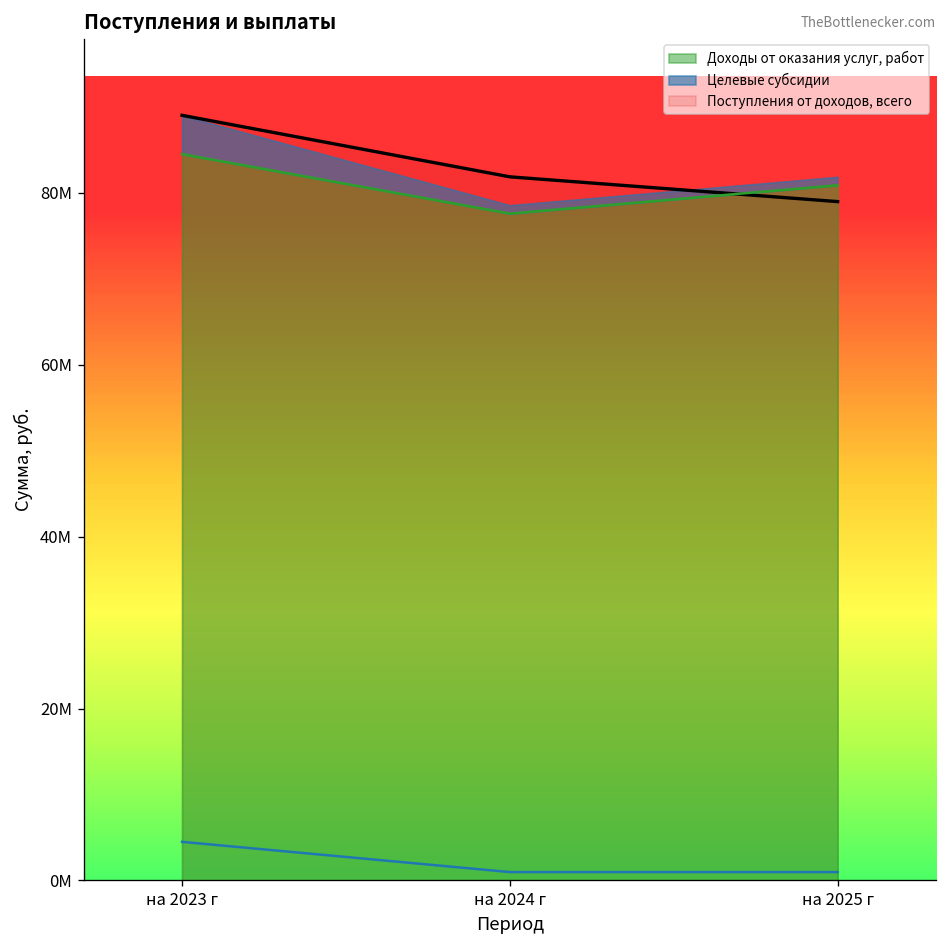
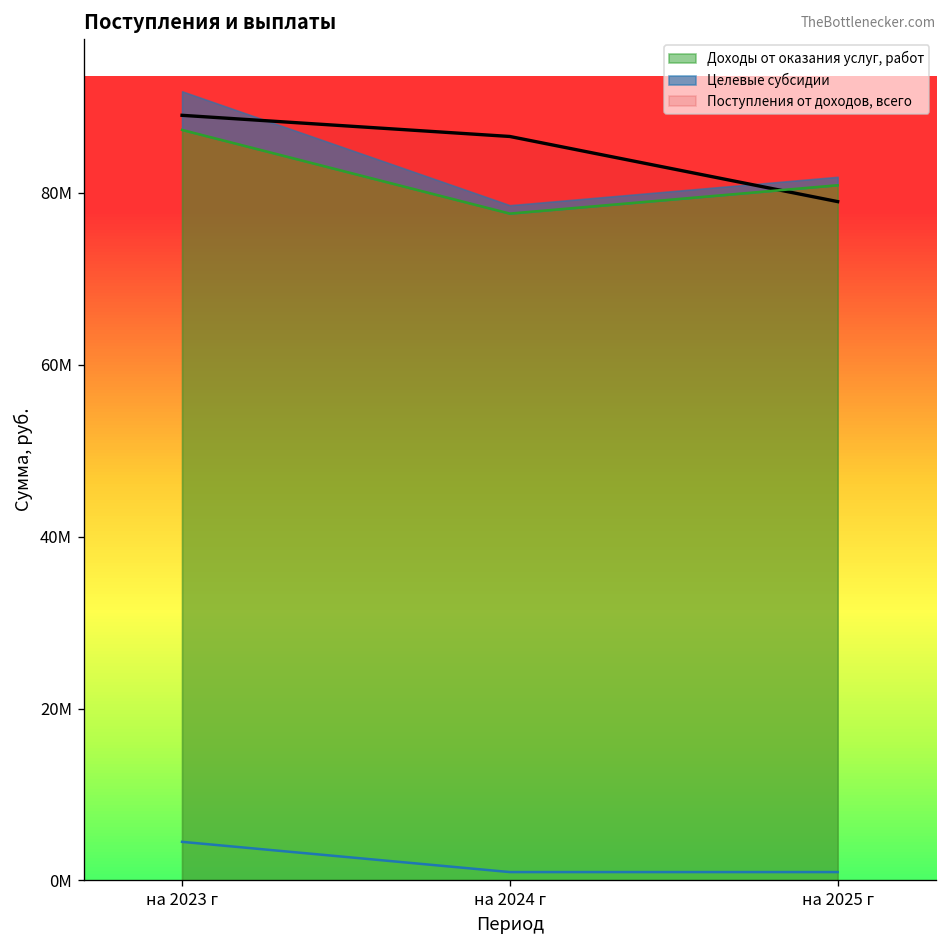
  {
    "Доходы от оказания услуг, работ": {
-     "на 2023 г": 84000000,
+     "на 2023 г": 87000000,
      "на 2024 г": 78000000,
      "на 2025 г": 81000000
    },
    "Поступления от доходов, всего": {
-     "на 2024 г": 82000000,
+     "на 2024 г": 87000000,
      "на 2025 г": 79000000
    }
  }
